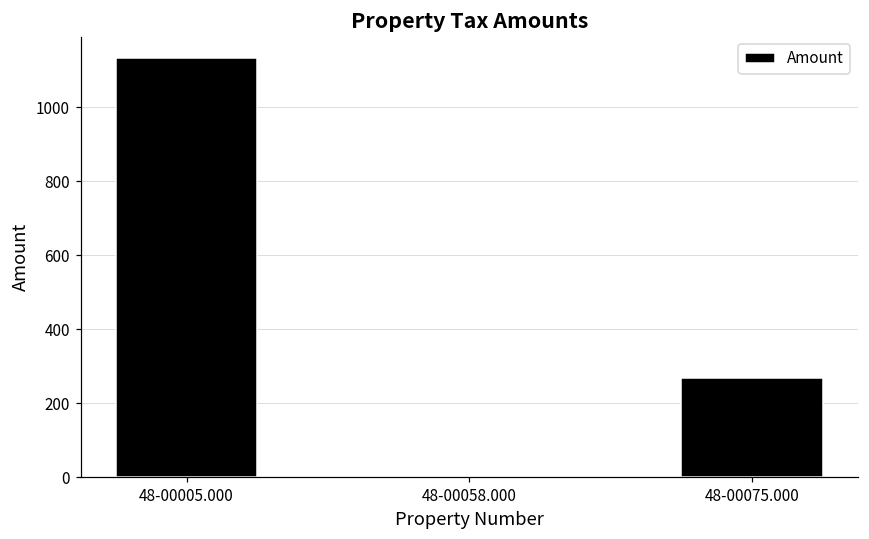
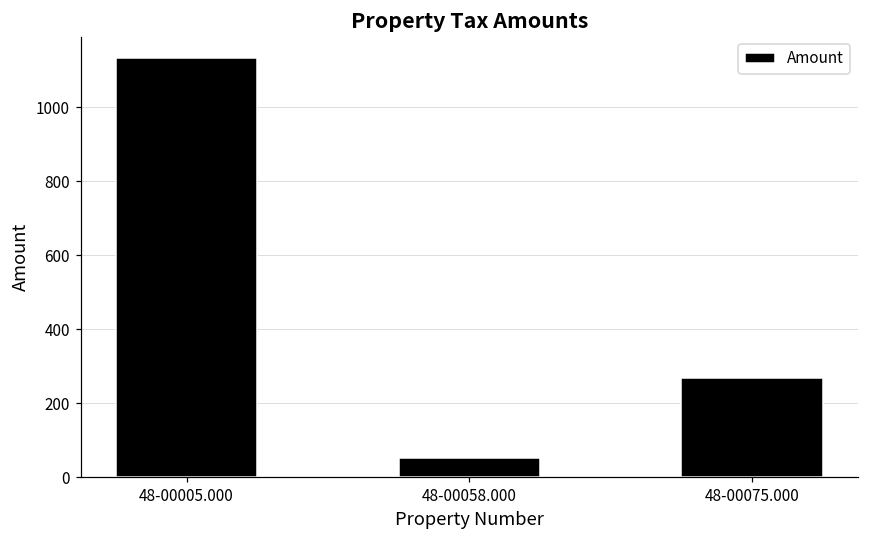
  {
    "48-00005.000": 1130,
-   "48-00058.000": 0,
+   "48-00058.000": 50,
    "48-00075.000": 270
  }
